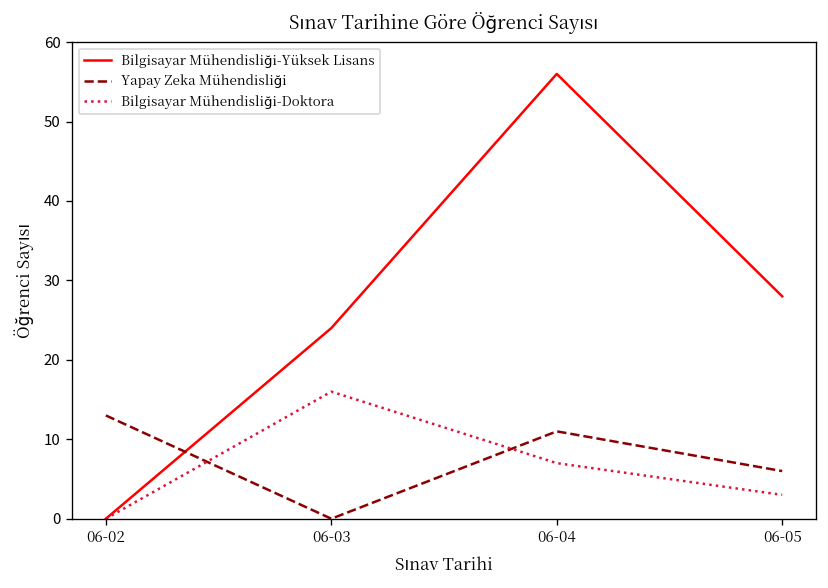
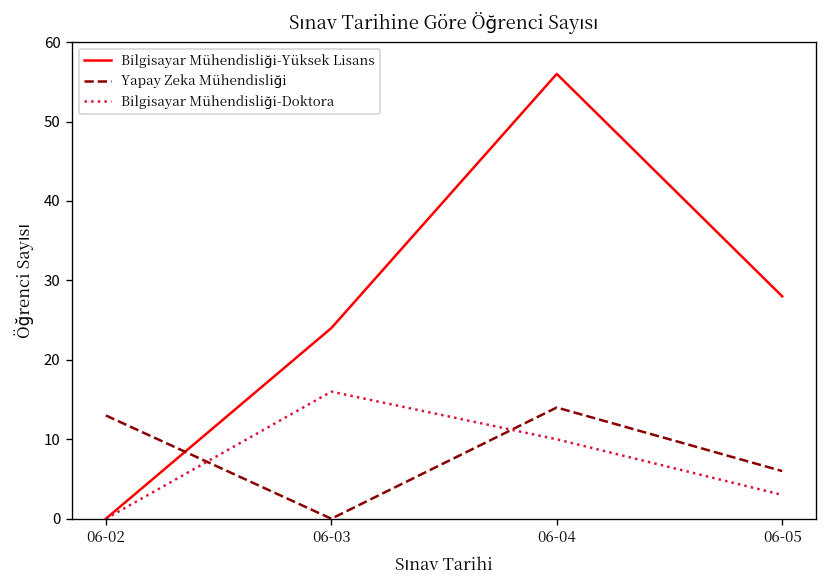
  {
    "Bilgisayar Mühendisliği-Yüksek Lisans": {
      "06-03": 24,
      "06-04": 56,
      "06-05": 28
    },
    "Yapay Zeka Mühendisliği": {
      "06-02": 13,
      "06-03": 0,
-     "06-04": 11,
+     "06-04": 14,
      "06-05": 6
    },
    "Bilgisayar Mühendisliği-Doktora": {
      "06-03": 16,
-     "06-04": 7,
+     "06-04": 10,
      "06-05": 3
    }
  }
